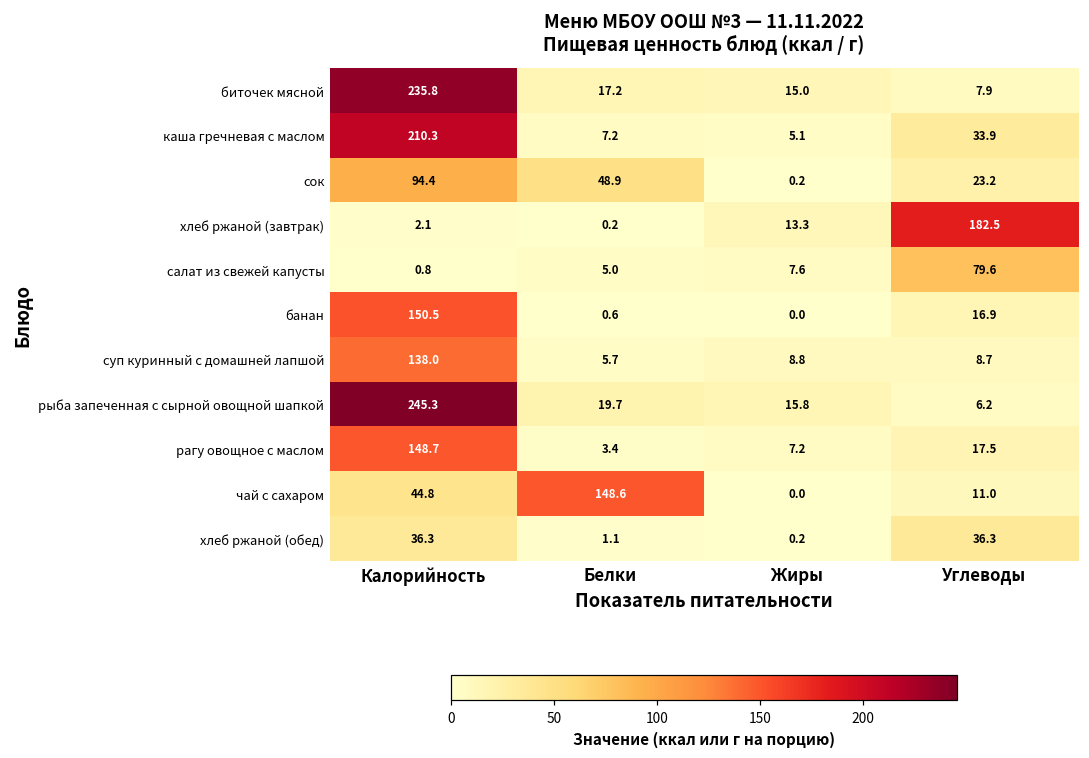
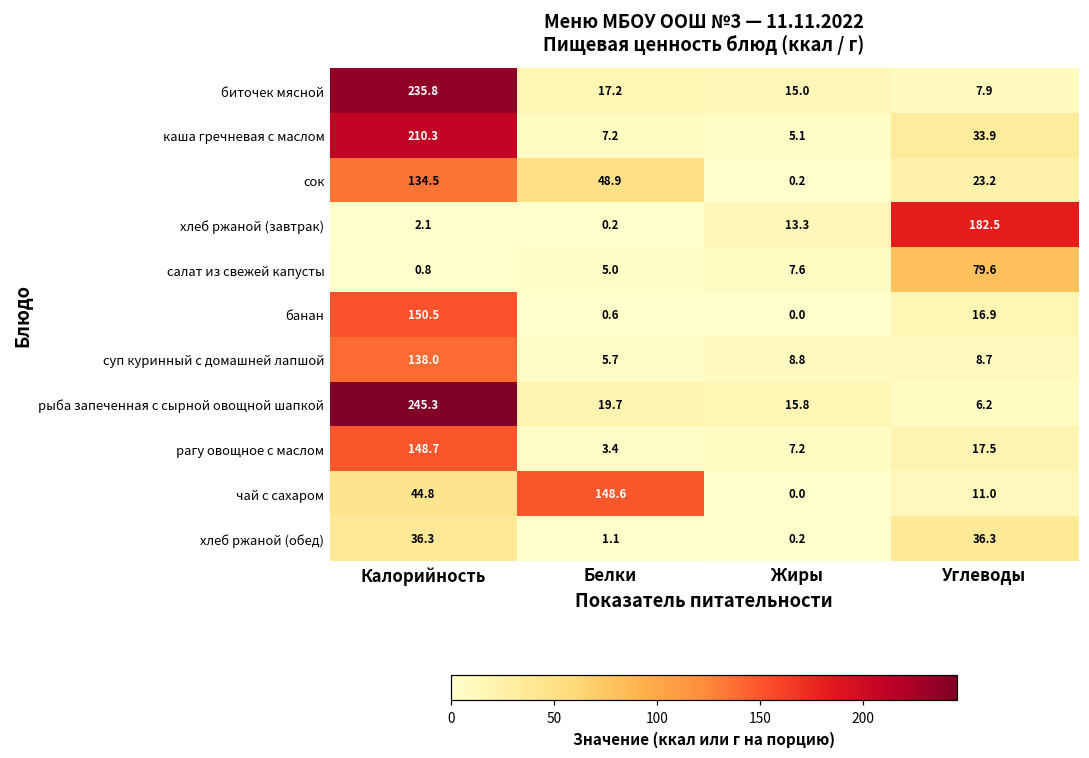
  {
    "биточек мясной": {
      "Калорийность": 235.8,
      "Белки": 17.2,
      "Жиры": 15.0,
      "Углеводы": 7.9
    },
    "каша гречневая с маслом": {
      "Калорийность": 210.3,
      "Белки": 7.2,
      "Жиры": 5.1,
      "Углеводы": 33.9
    },
    "сок": {
-     "Калорийность": 94.4,
+     "Калорийность": 134.5,
      "Белки": 48.9,
      "Жиры": 0.2,
      "Углеводы": 23.2
    },
    "хлеб ржаной (завтрак)": {
      "Калорийность": 2.1,
      "Белки": 0.2,
      "Жиры": 13.3,
      "Углеводы": 182.5
    },
    "салат из свежей капусты": {
      "Калорийность": 0.8,
      "Белки": 5.0,
      "Жиры": 7.6,
      "Углеводы": 79.6
    },
    "банан": {
      "Калорийность": 150.5,
      "Белки": 0.6,
      "Жиры": 0.0,
      "Углеводы": 16.9
    },
    "суп куринный с домашней лапшой": {
      "Калорийность": 138.0,
      "Белки": 5.7,
      "Жиры": 8.8,
      "Углеводы": 8.7
    },
    "рыба запеченная с сырной овощной шапкой": {
      "Калорийность": 245.3,
      "Белки": 19.7,
      "Жиры": 15.8,
      "Углеводы": 6.2
    },
    "рагу овощное с маслом": {
      "Калорийность": 148.7,
      "Белки": 3.4,
      "Жиры": 7.2,
      "Углеводы": 17.5
    },
    "чай с сахаром": {
      "Калорийность": 44.8,
      "Белки": 148.6,
      "Жиры": 0.0,
      "Углеводы": 11.0
    },
    "хлеб ржаной (обед)": {
      "Калорийность": 36.3,
      "Белки": 1.1,
      "Жиры": 0.2,
      "Углеводы": 36.3
    }
  }
